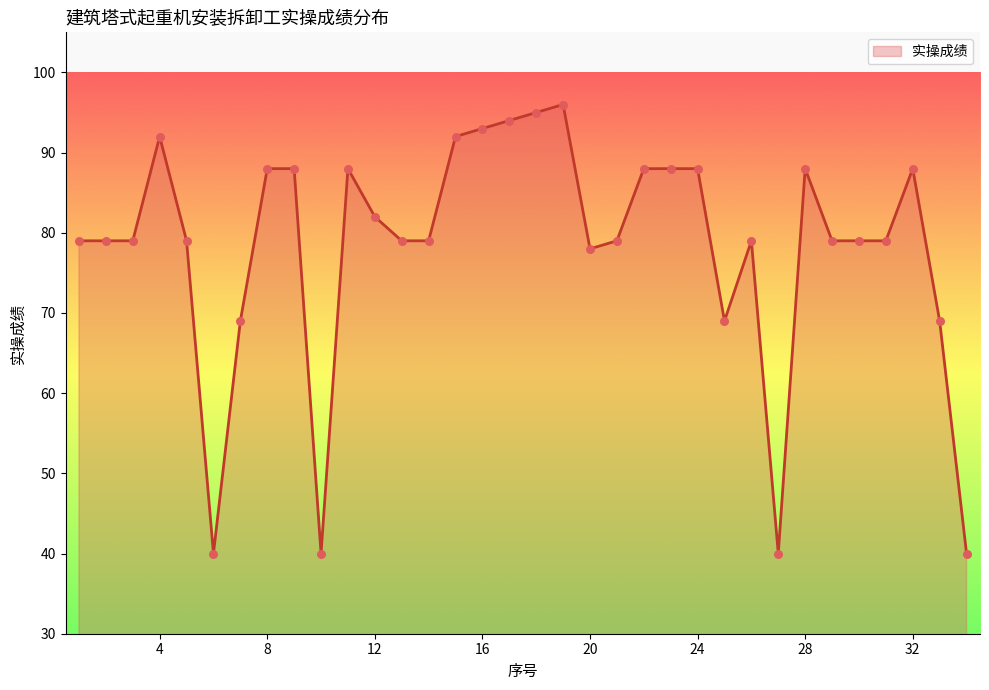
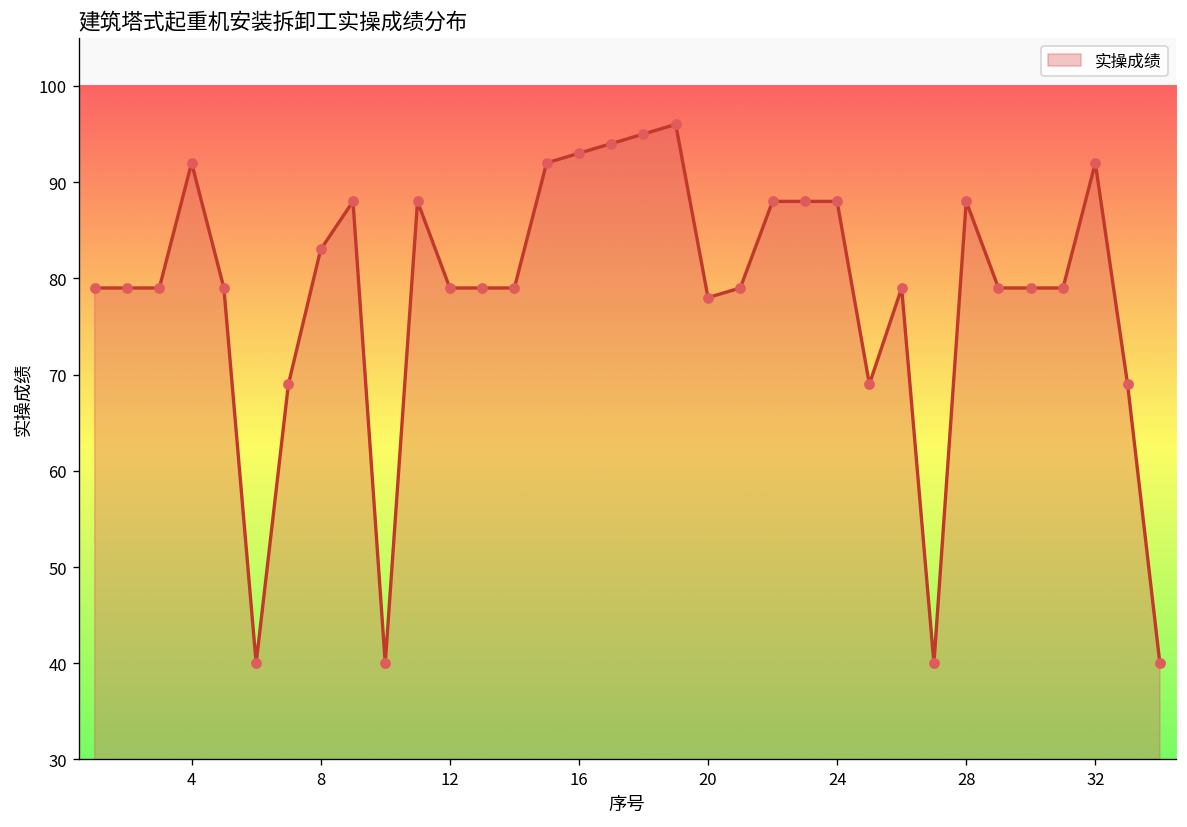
  {
    "4": 92,
-   "8": 88,
-   "12": 82,
+   "8": 83,
+   "12": 79,
    "16": 93,
    "20": 78,
    "24": 88,
    "28": 88,
-   "32": 88
+   "32": 92
  }
